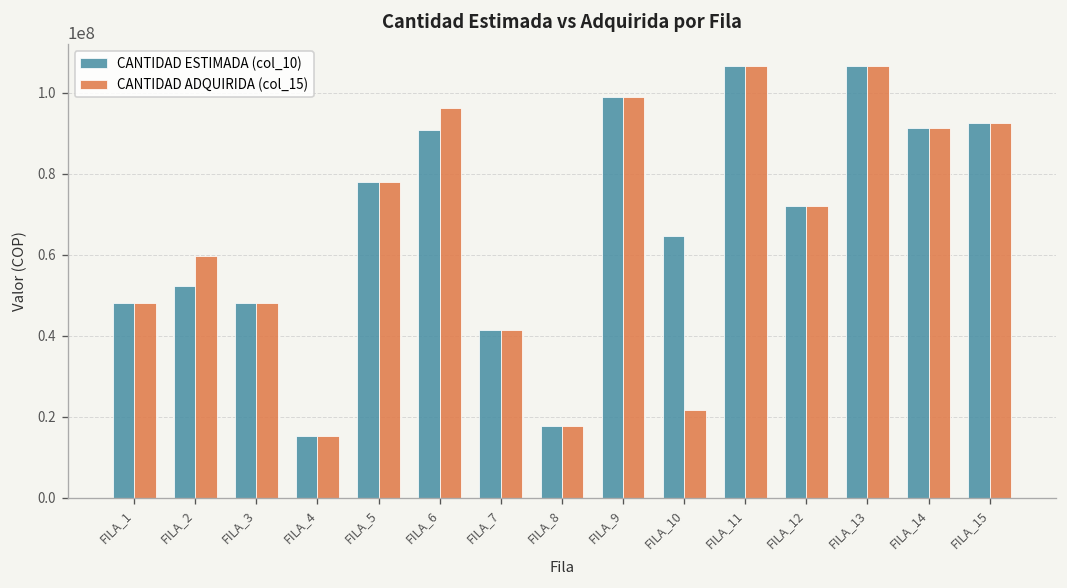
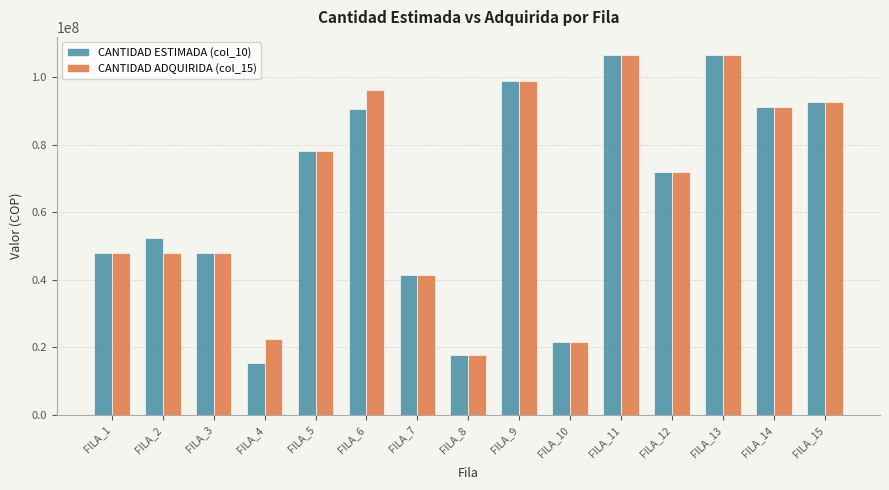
  {
    "CANTIDAD ESTIMADA (col_10)": {
      "FILA_1": 48000000,
      "FILA_2": 52000000,
      "FILA_3": 48000000,
      "FILA_4": 15000000,
      "FILA_5": 78000000,
      "FILA_6": 91000000,
      "FILA_7": 42000000,
      "FILA_8": 18000000,
      "FILA_9": 99000000,
-     "FILA_10": 65000000,
+     "FILA_10": 22000000,
      "FILA_11": 107000000,
      "FILA_12": 72000000,
      "FILA_13": 107000000,
      "FILA_14": 91000000,
      "FILA_15": 93000000
    },
    "CANTIDAD ADQUIRIDA (col_15)": {
      "FILA_1": 48000000,
-     "FILA_2": 60000000,
+     "FILA_2": 48000000,
      "FILA_3": 48000000,
-     "FILA_4": 15000000,
+     "FILA_4": 22000000,
      "FILA_5": 78000000,
      "FILA_6": 96000000,
      "FILA_7": 42000000,
      "FILA_8": 18000000,
      "FILA_9": 99000000,
      "FILA_10": 22000000,
      "FILA_11": 107000000,
      "FILA_12": 72000000,
      "FILA_13": 107000000,
      "FILA_14": 91000000,
      "FILA_15": 93000000
    }
  }
